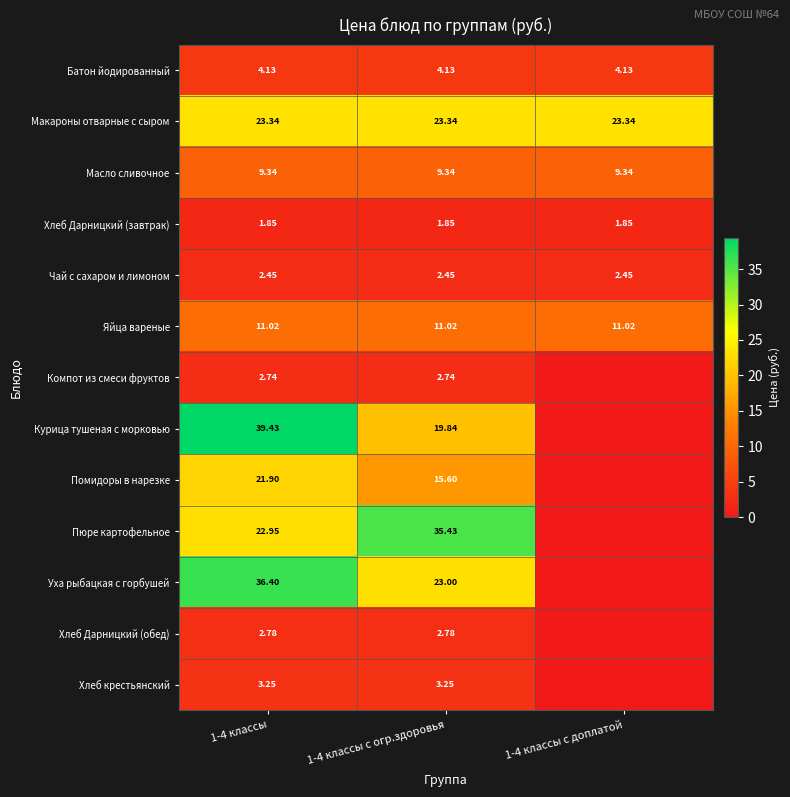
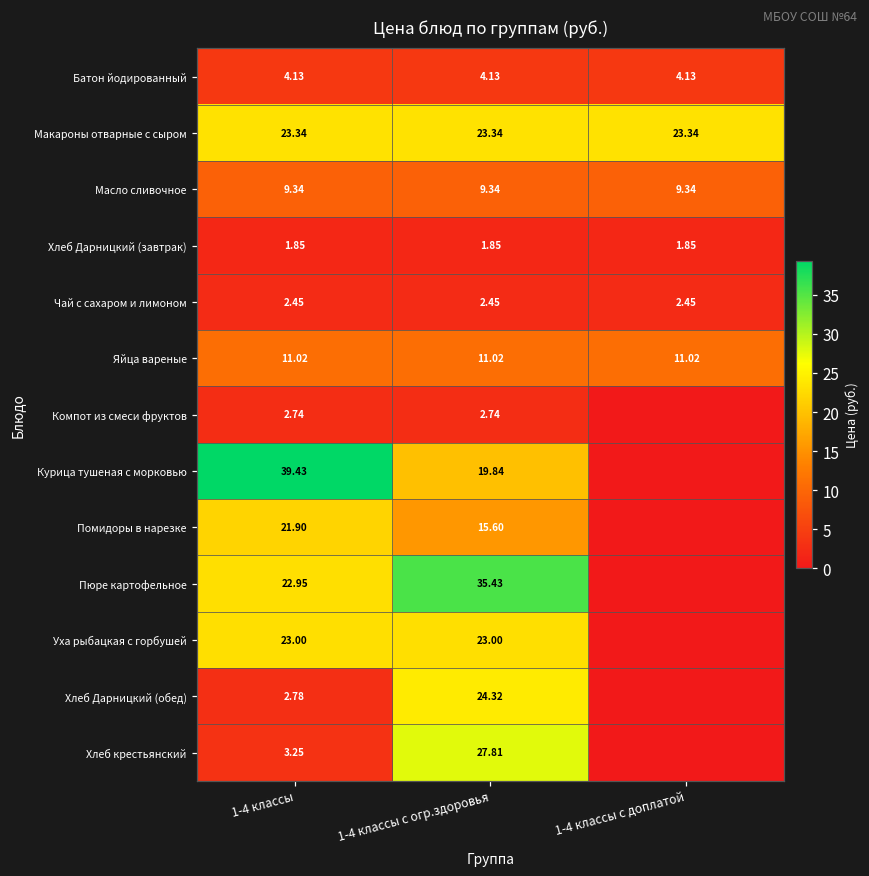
  {
    "Батон йодированный": {
      "1-4 классы": 4.13,
      "1-4 классы с огр.здоровья": 4.13,
      "1-4 классы с доплатой": 4.13
    },
    "Макароны отварные с сыром": {
      "1-4 классы": 23.34,
      "1-4 классы с огр.здоровья": 23.34,
      "1-4 классы с доплатой": 23.34
    },
    "Масло сливочное": {
      "1-4 классы": 9.34,
      "1-4 классы с огр.здоровья": 9.34,
      "1-4 классы с доплатой": 9.34
    },
    "Хлеб Дарницкий (завтрак)": {
      "1-4 классы": 1.85,
      "1-4 классы с огр.здоровья": 1.85,
      "1-4 классы с доплатой": 1.85
    },
    "Чай с сахаром и лимоном": {
      "1-4 классы": 2.45,
      "1-4 классы с огр.здоровья": 2.45,
      "1-4 классы с доплатой": 2.45
    },
    "Яйца вареные": {
      "1-4 классы": 11.02,
      "1-4 классы с огр.здоровья": 11.02,
      "1-4 классы с доплатой": 11.02
    },
    "Компот из смеси фруктов": {
      "1-4 классы": 2.74,
      "1-4 классы с огр.здоровья": 2.74
    },
    "Курица тушеная с морковью": {
      "1-4 классы": 39.43,
      "1-4 классы с огр.здоровья": 19.84
    },
    "Помидоры в нарезке": {
      "1-4 классы": 21.90,
      "1-4 классы с огр.здоровья": 15.60
    },
    "Пюре картофельное": {
      "1-4 классы": 22.95,
      "1-4 классы с огр.здоровья": 35.43
    },
    "Уха рыбацкая с горбушей": {
-     "1-4 классы": 36.40,
+     "1-4 классы": 23.00,
      "1-4 классы с огр.здоровья": 23.00
    },
    "Хлеб Дарницкий (обед)": {
      "1-4 классы": 2.78,
-     "1-4 классы с огр.здоровья": 2.78
+     "1-4 классы с огр.здоровья": 24.32
    },
    "Хлеб крестьянский": {
      "1-4 классы": 3.25,
-     "1-4 классы с огр.здоровья": 3.25
+     "1-4 классы с огр.здоровья": 27.81
    }
  }
